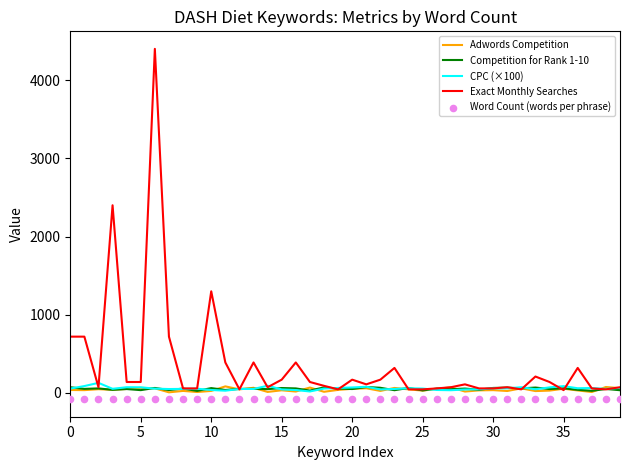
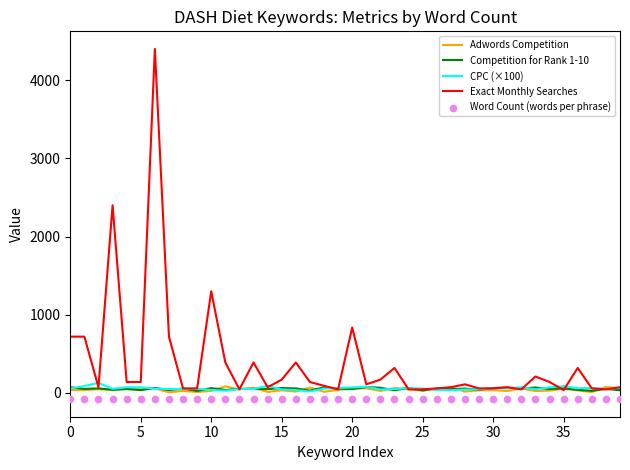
  {
    "Exact Monthly Searches": {
      "0": 700,
      "5": 100,
      "10": 1300,
      "15": 200,
-     "20": 200
+     "20": 800
    }
  }
